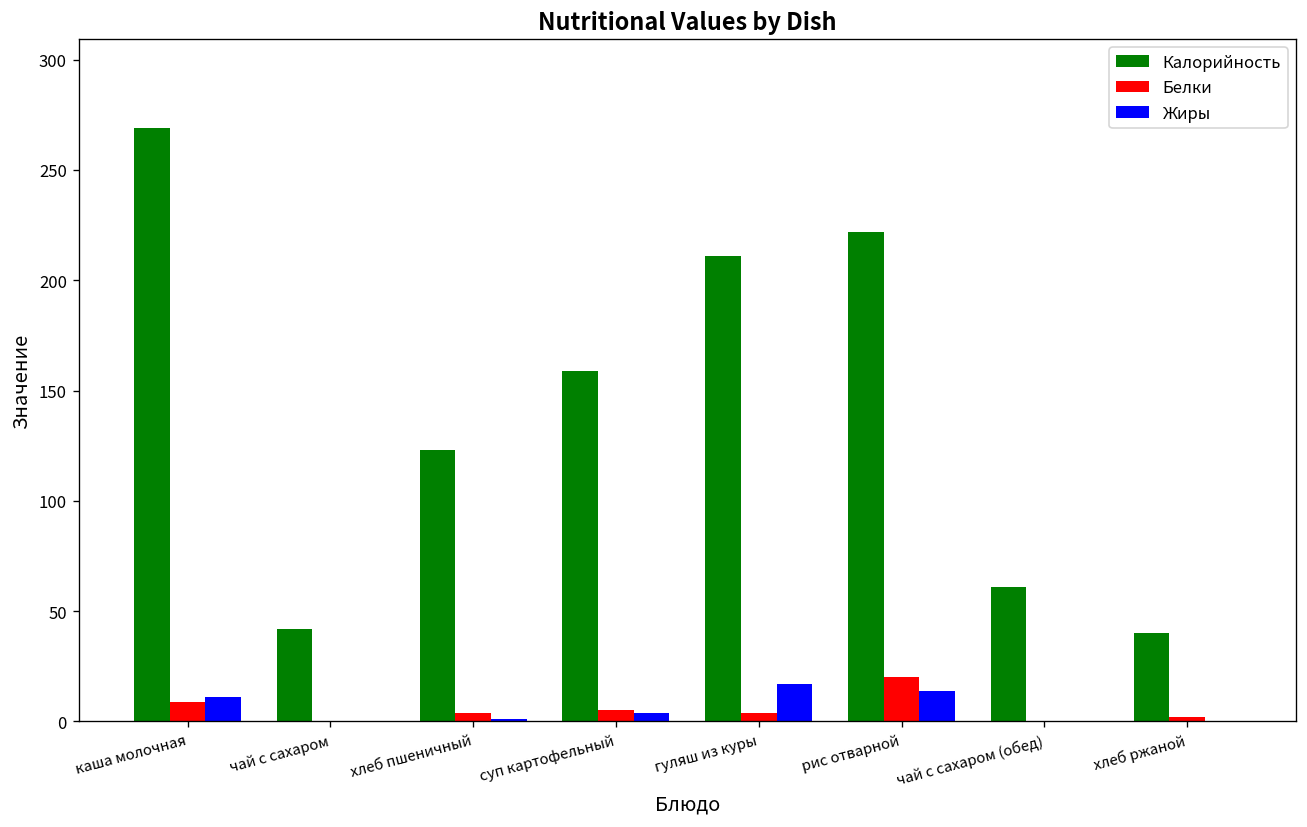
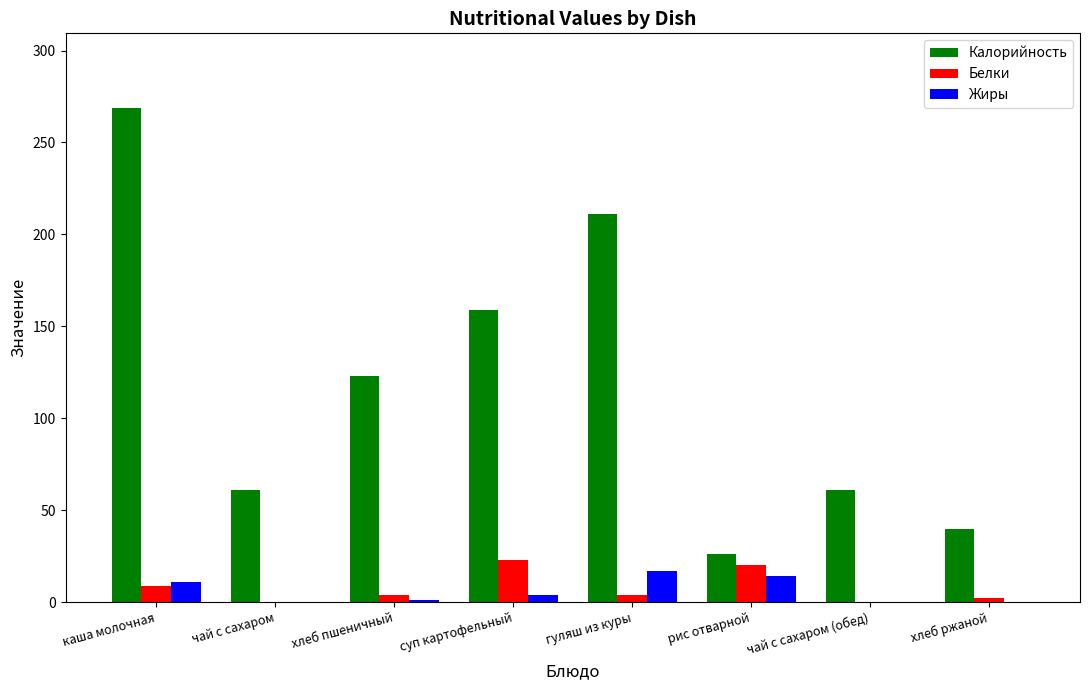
  {
    "Калорийность": {
      "каша молочная": 269,
-     "чай с сахаром": 42,
+     "чай с сахаром": 61,
      "хлеб пшеничный": 123,
      "суп картофельный": 159,
      "гуляш из куры": 211,
-     "рис отварной": 222,
+     "рис отварной": 26,
      "чай с сахаром (обед)": 61,
      "хлеб ржаной": 40
    },
    "Белки": {
      "каша молочная": 9,
      "чай с сахаром": 0,
      "хлеб пшеничный": 4,
-     "суп картофельный": 5,
+     "суп картофельный": 23,
      "гуляш из куры": 4,
      "рис отварной": 20,
      "чай с сахаром (обед)": 0,
      "хлеб ржаной": 2
    },
    "Жиры": {
      "каша молочная": 11,
      "чай с сахаром": 0,
      "суп картофельный": 4,
      "гуляш из куры": 17,
      "рис отварной": 14,
      "чай с сахаром (обед)": 0,
      "хлеб ржаной": 0
    }
  }
